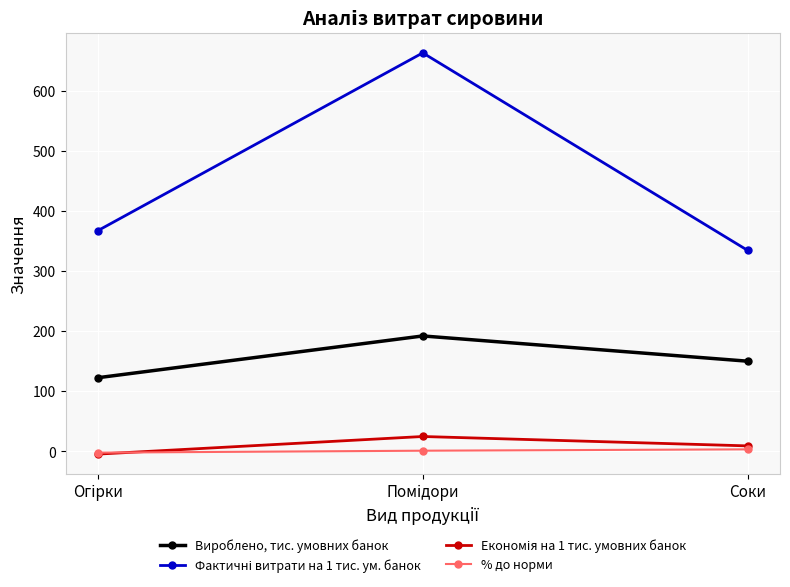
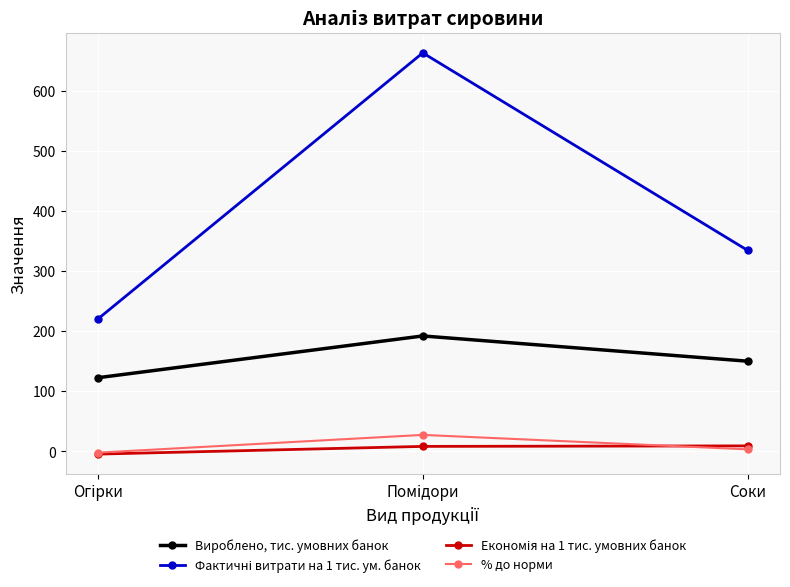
  {
    "Вироблено, тис. умовних банок": {
      "Огірки": 120,
      "Помідори": 190,
      "Соки": 150
    },
    "Фактичні витрати на 1 тис. ум. банок": {
-     "Огірки": 370,
+     "Огірки": 220,
      "Помідори": 660,
      "Соки": 330
    },
    "Економія на 1 тис. умовних банок": {
-     "Помідори": 20,
+     "Помідори": 10,
      "Соки": 10
    },
    "% до норми": {
-     "Помідори": 0,
+     "Помідори": 30,
      "Соки": 0
    }
  }
